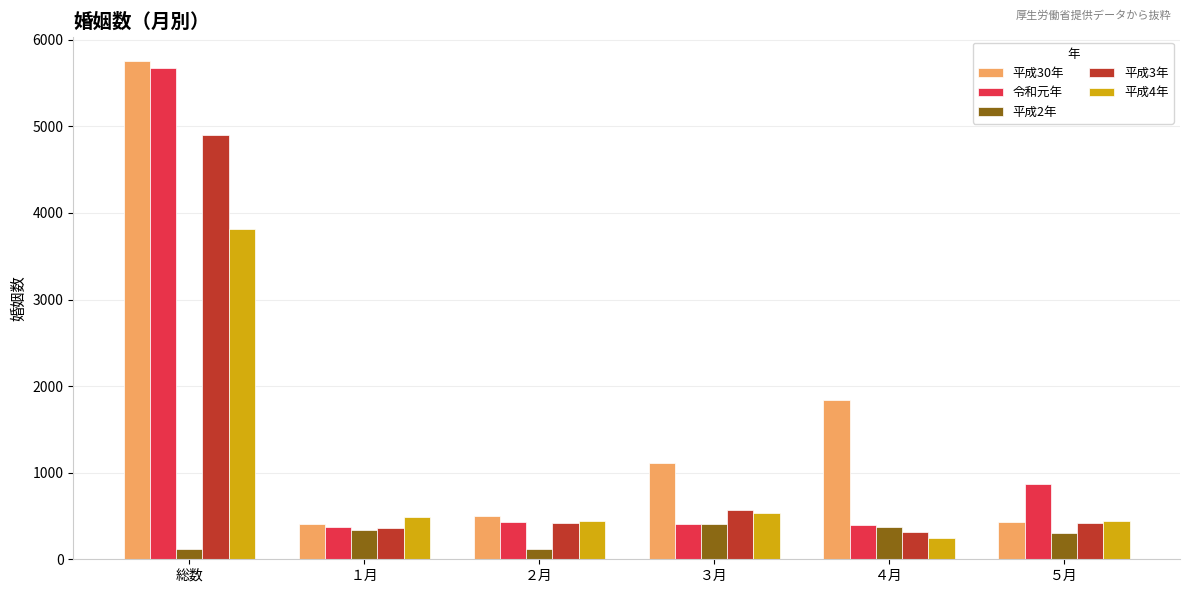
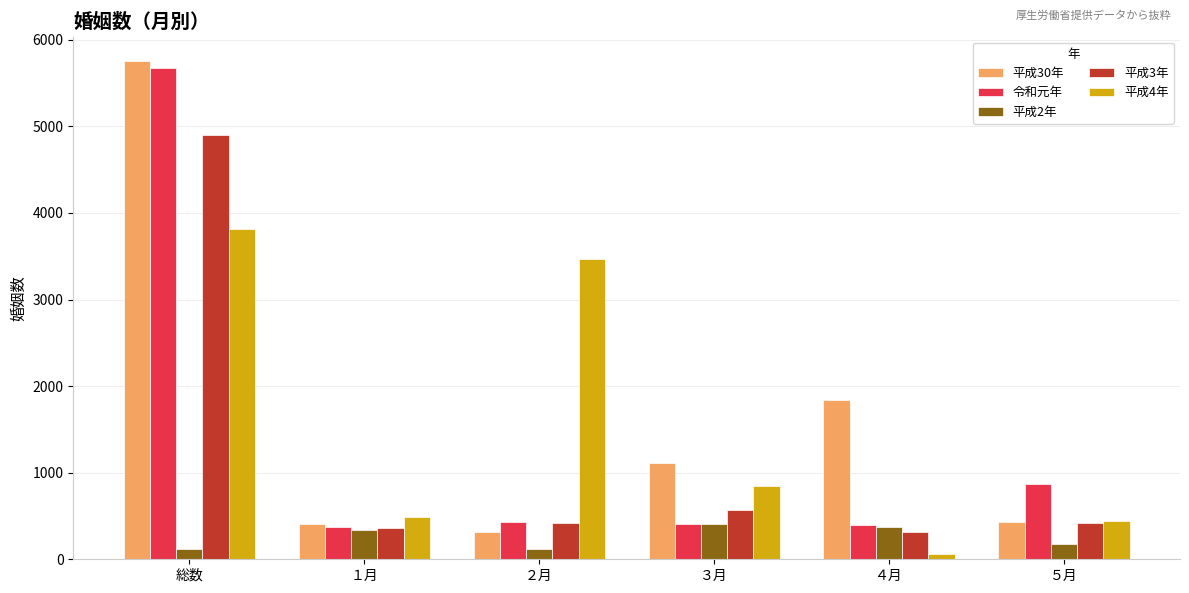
  {
    "平成30年": {
      "総数": 5800,
      "１月": 400,
-     "２月": 500,
+     "２月": 300,
      "３月": 1100,
      "４月": 1800,
      "５月": 400
    },
    "平成2年": {
      "総数": 100,
      "１月": 300,
      "２月": 100,
      "３月": 400,
      "４月": 400,
-     "５月": 300
+     "５月": 200
    },
    "平成4年": {
      "総数": 3800,
      "１月": 500,
-     "２月": 400,
-     "３月": 500,
-     "４月": 200,
+     "２月": 3500,
+     "３月": 800,
+     "４月": 100,
      "５月": 400
    }
  }
